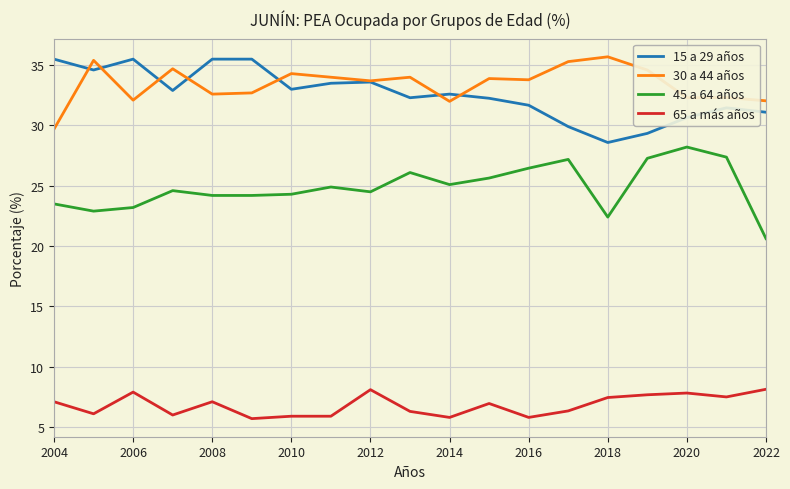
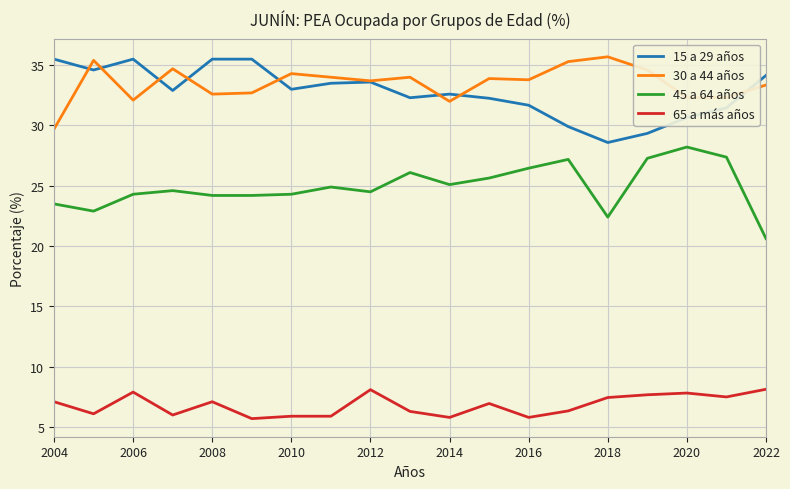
  {
    "15 a 29 años": {
      "2004": 35.5,
      "2006": 35.5,
      "2008": 35.5,
      "2010": 33.0,
      "2014": 32.6,
      "2016": 31.7,
      "2018": 28.6,
-     "2022": 31.1
+     "2022": 34.2
    },
    "30 a 44 años": {
      "2004": 29.7,
      "2006": 32.1,
      "2008": 32.6,
      "2010": 34.3,
      "2014": 32.0,
      "2016": 33.8,
      "2018": 35.7,
-     "2022": 32.0
+     "2022": 33.4
    },
    "45 a 64 años": {
      "2004": 23.5,
-     "2006": 23.2,
+     "2006": 24.3,
      "2008": 24.2,
      "2010": 24.3,
      "2012": 24.5,
      "2014": 25.1,
      "2016": 26.5,
      "2018": 22.4,
      "2020": 28.2,
      "2022": 20.6
    },
    "65 a más años": {
      "2004": 7.1,
      "2006": 7.9,
      "2008": 7.1,
      "2010": 5.9,
      "2012": 8.1,
      "2014": 5.8,
      "2016": 5.8,
      "2018": 7.5,
      "2020": 7.8,
      "2022": 8.1
    }
  }
